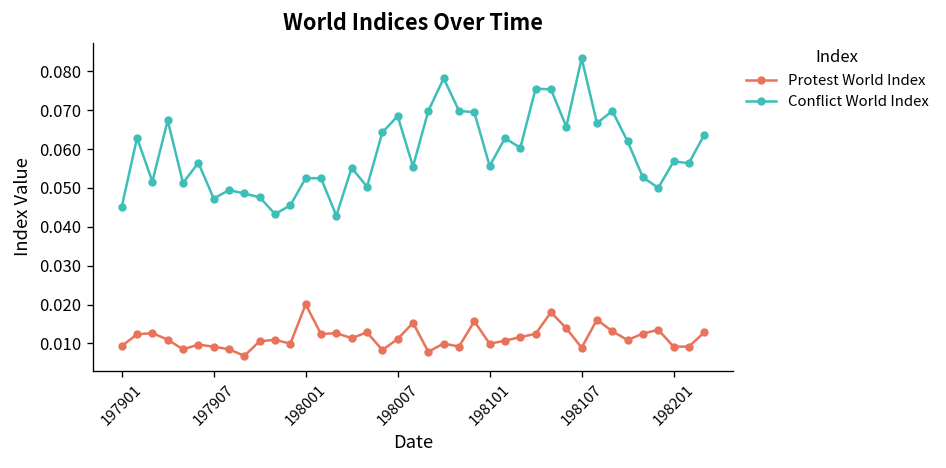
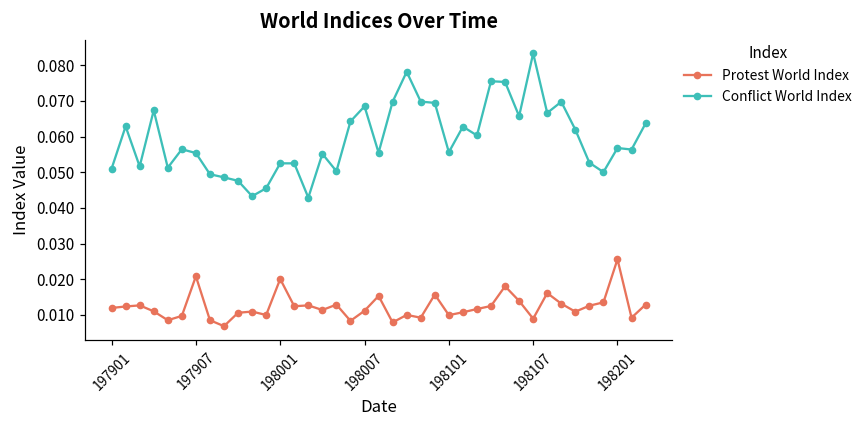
  {
    "Protest World Index": {
-     "197901": 0.009,
-     "197907": 0.009,
+     "197901": 0.012,
+     "197907": 0.021,
      "198001": 0.020,
      "198007": 0.011,
      "198101": 0.010,
      "198107": 0.009,
-     "198201": 0.009
+     "198201": 0.026
    },
    "Conflict World Index": {
-     "197901": 0.045,
-     "197907": 0.047,
+     "197901": 0.051,
+     "197907": 0.055,
      "198001": 0.053,
      "198007": 0.068,
      "198101": 0.056,
      "198107": 0.083,
      "198201": 0.057
    }
  }
